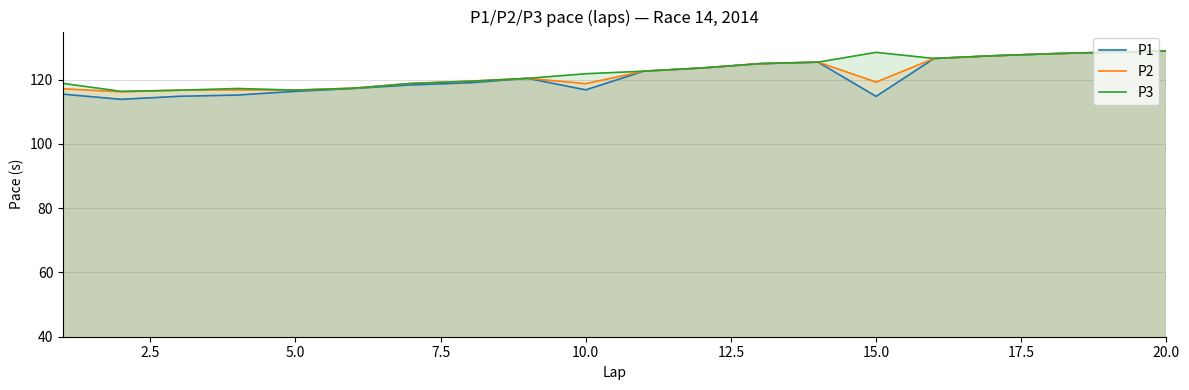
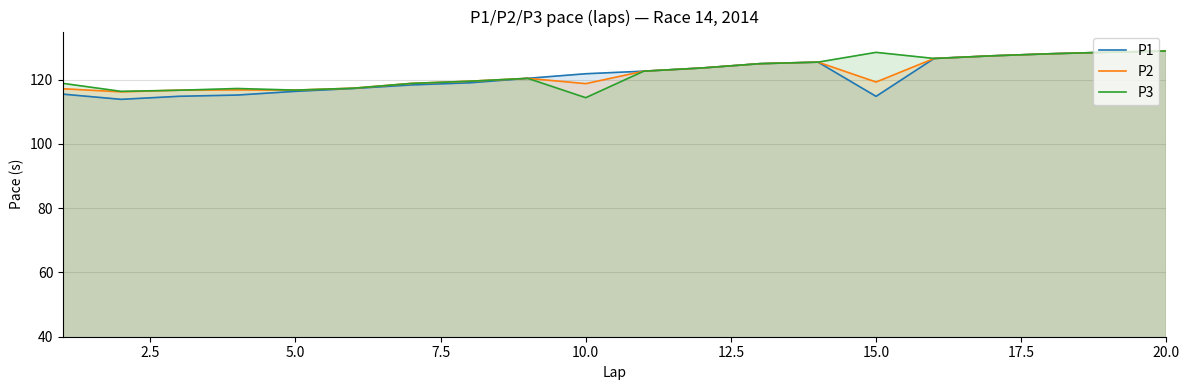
  {
    "P1": {
-     "10.0": 117,
+     "10.0": 122,
      "15.0": 115
    },
    "P2": {
      "10.0": 119,
      "15.0": 119
    },
    "P3": {
-     "10.0": 122,
+     "10.0": 114,
      "15.0": 129
    }
  }
